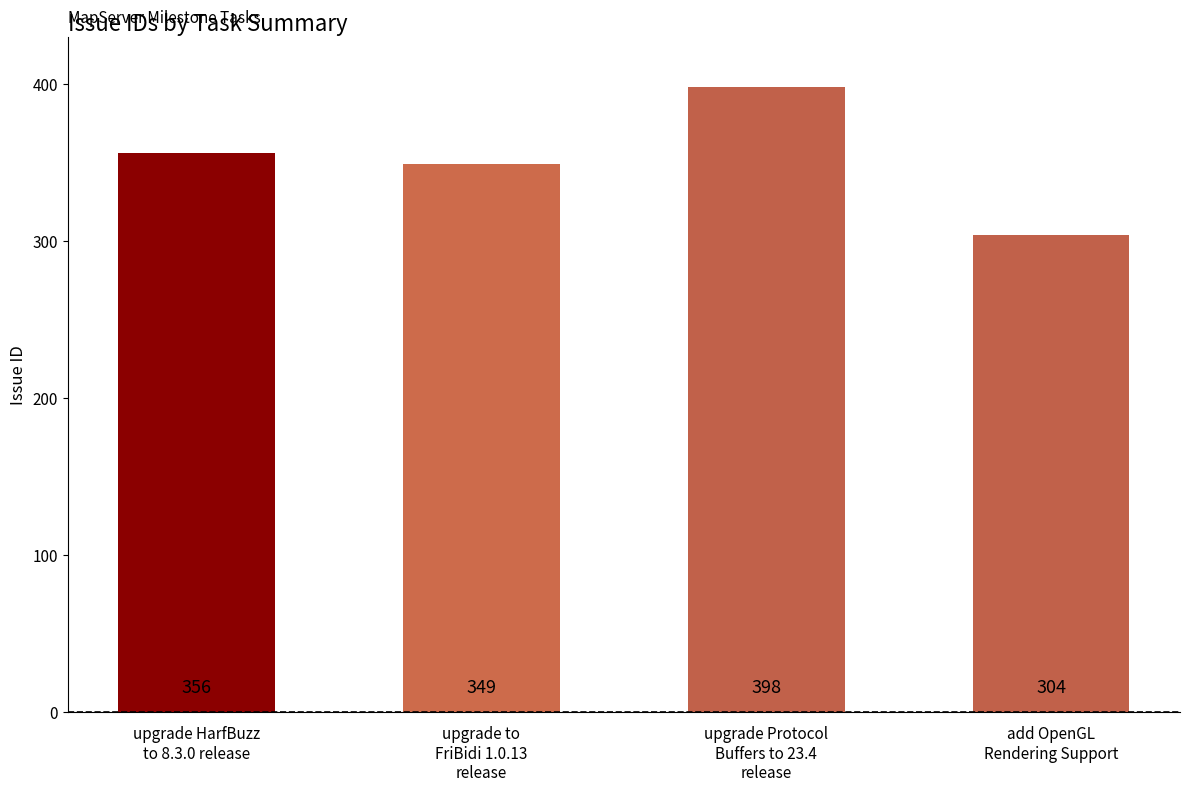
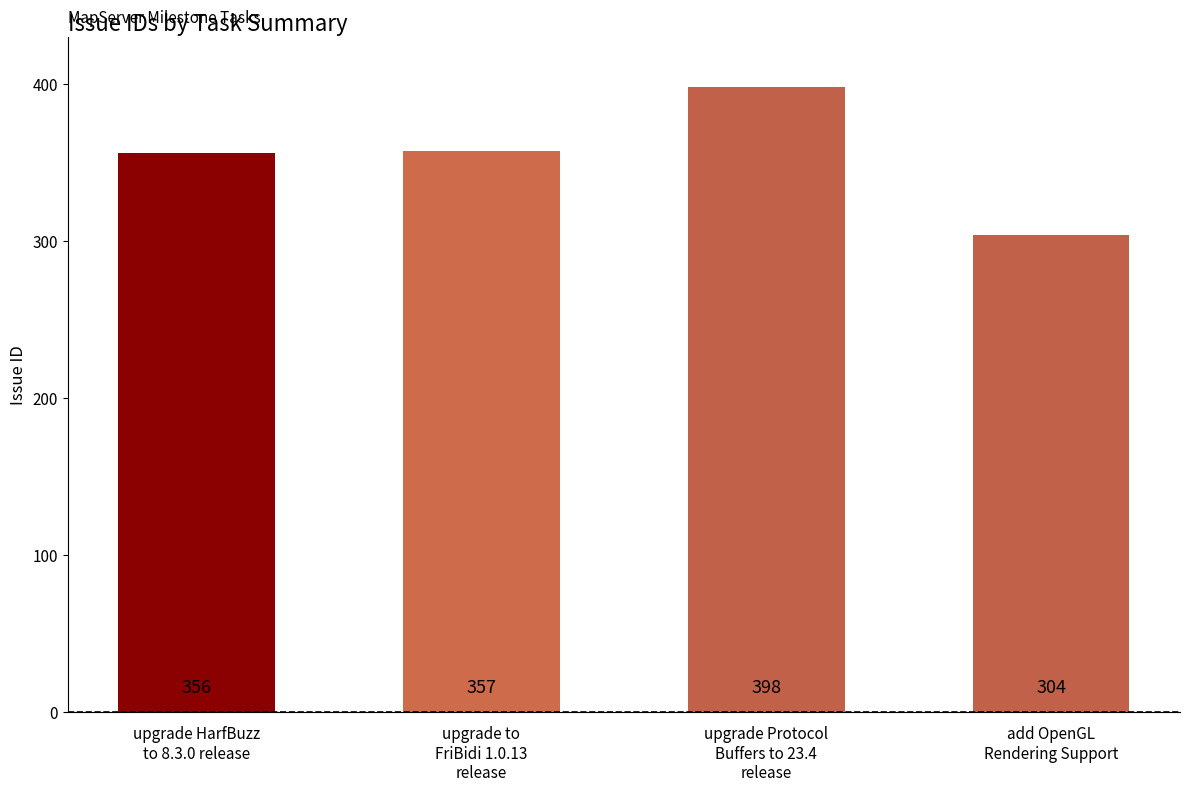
  {
    "upgrade HarfBuzz to 8.3.0 release": 356,
-   "upgrade to FriBidi 1.0.13 release": 349,
+   "upgrade to FriBidi 1.0.13 release": 357,
    "upgrade Protocol Buffers to 23.4 release": 398,
    "add OpenGL Rendering Support": 304
  }
